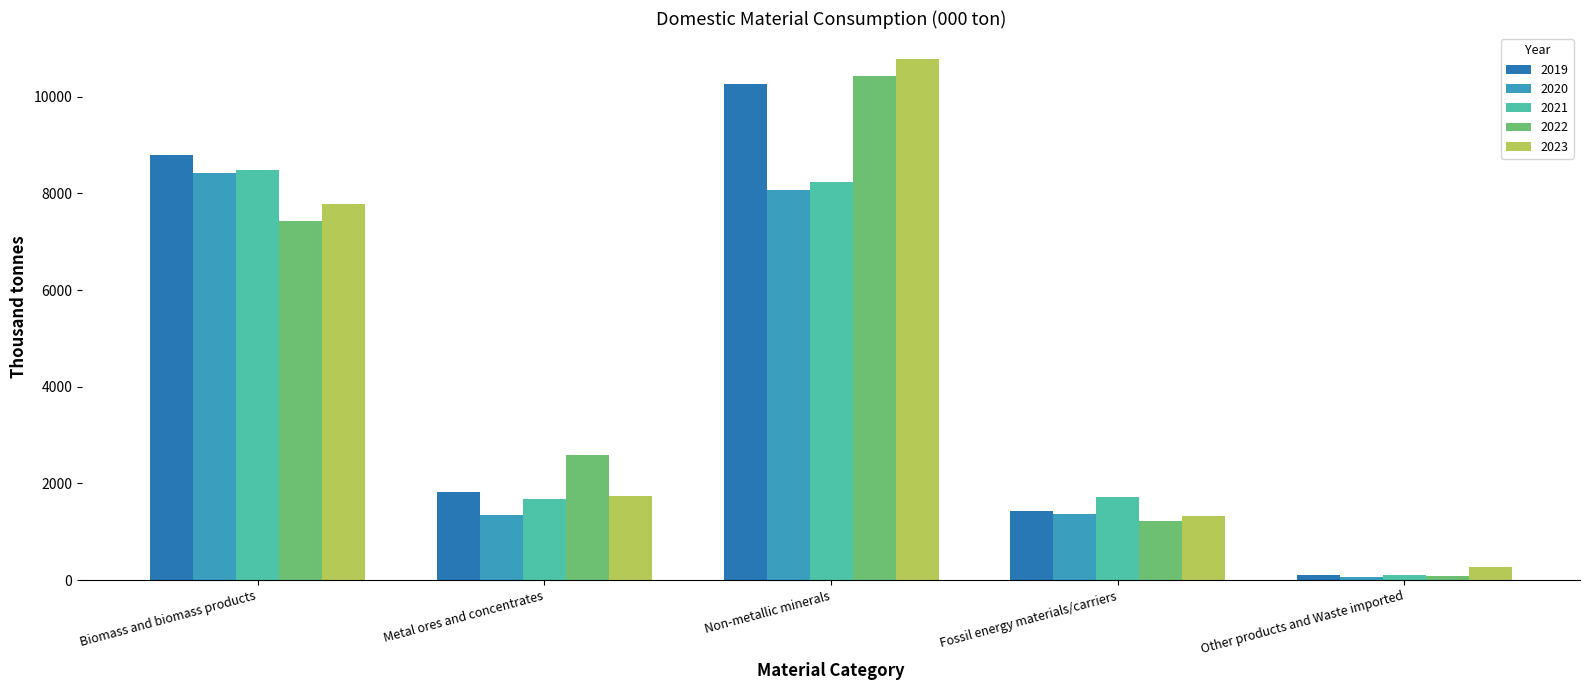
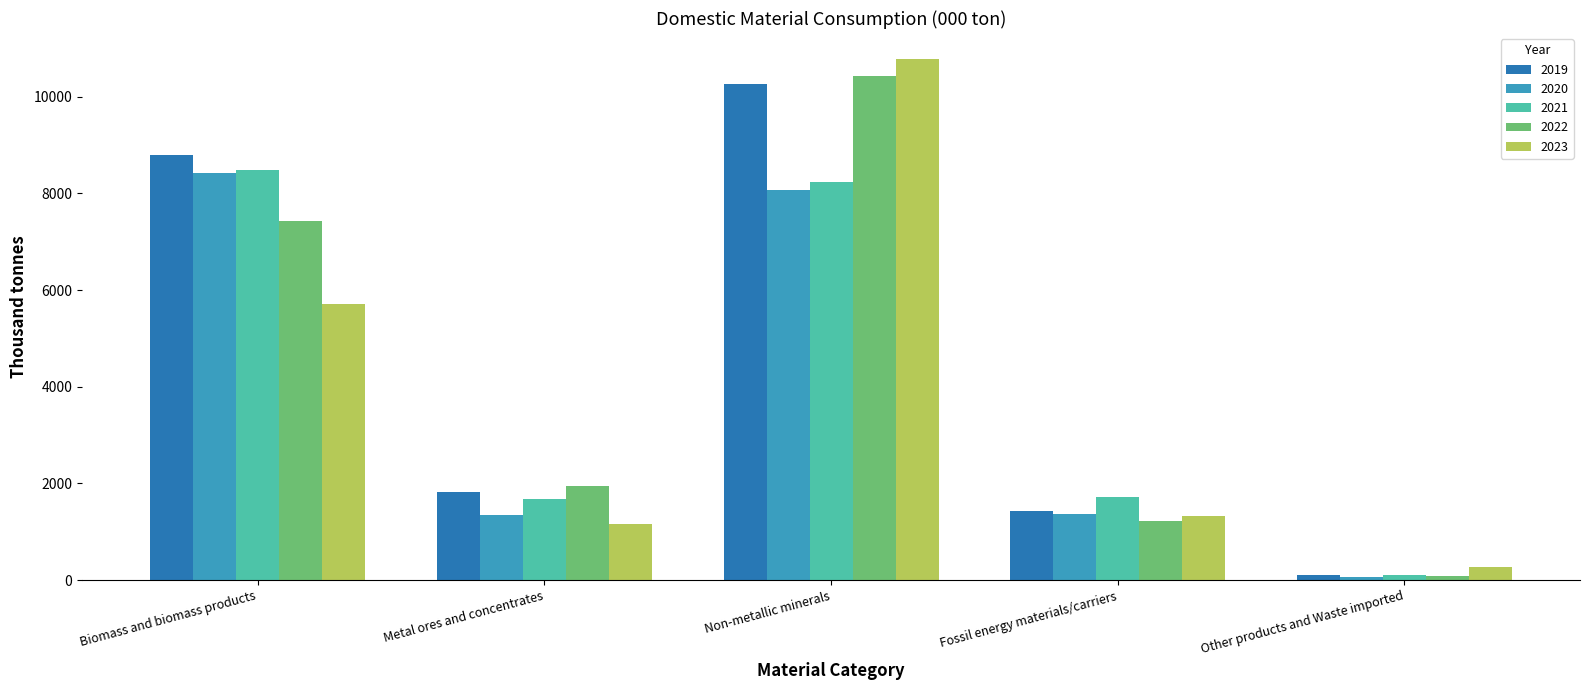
  {
    "2022": {
      "Biomass and biomass products": 7400,
-     "Metal ores and concentrates": 2600,
+     "Metal ores and concentrates": 2000,
      "Non-metallic minerals": 10400,
      "Fossil energy materials/carriers": 1200,
      "Other products and Waste imported": 100
    },
    "2023": {
-     "Biomass and biomass products": 7800,
-     "Metal ores and concentrates": 1700,
+     "Biomass and biomass products": 5700,
+     "Metal ores and concentrates": 1200,
      "Non-metallic minerals": 10800,
      "Fossil energy materials/carriers": 1300,
      "Other products and Waste imported": 300
    }
  }
